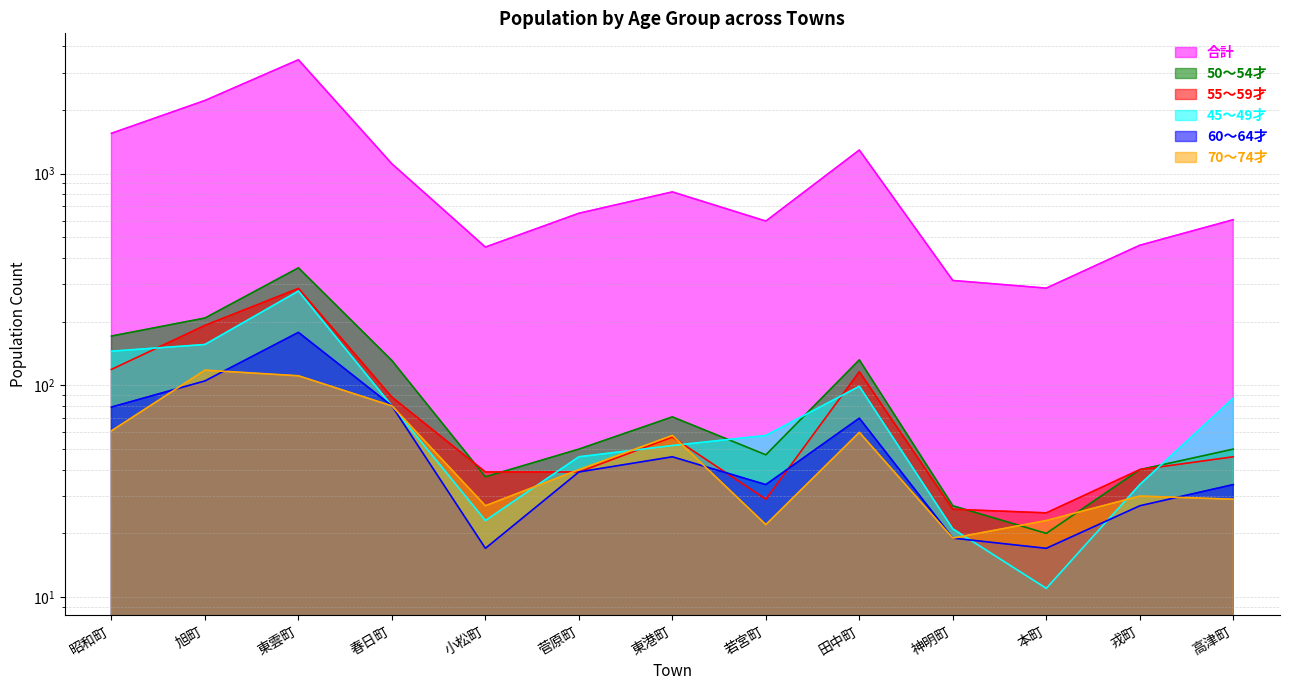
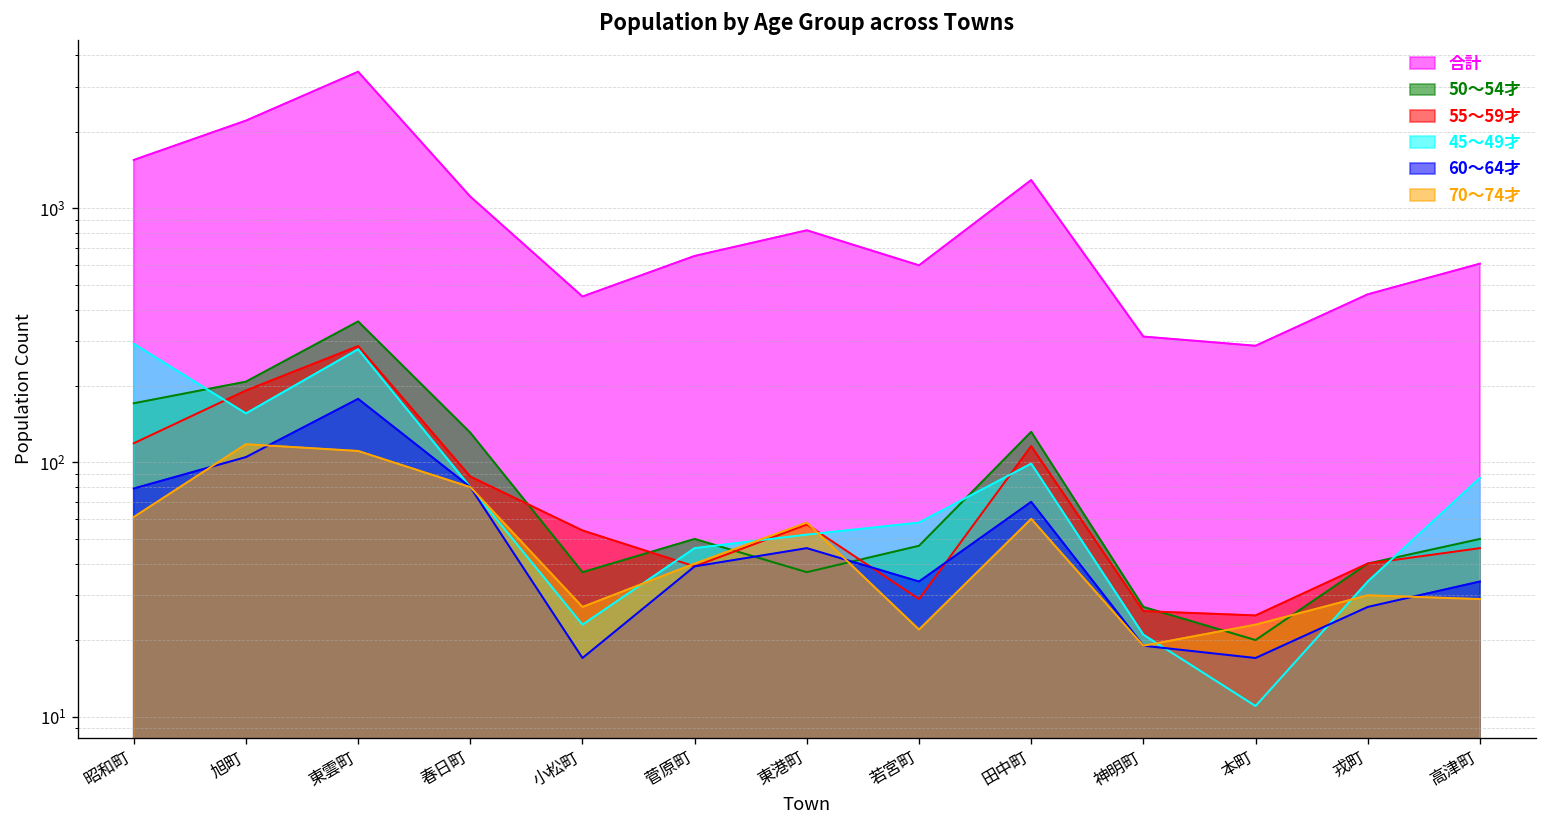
  {
    "合計": {
      "昭和町": 1600,
      "旭町": 2200,
      "東雲町": 3500,
      "春日町": 1100,
      "小松町": 450,
      "菅原町": 650,
      "東港町": 820,
      "若宮町": 600,
      "田中町": 1300,
      "神明町": 310,
      "本町": 290,
      "戎町": 460,
      "高津町": 610
    },
    "50～54才": {
      "昭和町": 170,
      "旭町": 210,
      "東雲町": 360,
      "春日町": 130,
      "小松町": 37,
      "菅原町": 50,
-     "東港町": 71,
+     "東港町": 37,
      "若宮町": 47,
      "田中町": 130,
      "神明町": 27,
      "本町": 20,
      "高津町": 50
    },
    "55～59才": {
      "昭和町": 120,
      "旭町": 190,
      "東雲町": 290,
      "春日町": 88,
-     "小松町": 39,
+     "小松町": 54,
      "若宮町": 29,
      "田中町": 120,
      "神明町": 26,
      "本町": 25,
      "高津町": 46
    },
    "45～49才": {
-     "昭和町": 150,
+     "昭和町": 290,
      "旭町": 160,
      "東雲町": 280,
      "小松町": 23,
      "菅原町": 46,
      "東港町": 52,
      "若宮町": 58,
      "田中町": 100,
      "神明町": 21,
      "本町": 11,
      "戎町": 34,
      "高津町": 87
    },
    "60～64才": {
      "昭和町": 79,
      "旭町": 110,
      "東雲町": 180,
      "小松町": 17,
      "東港町": 46,
      "若宮町": 34,
      "田中町": 70,
      "本町": 17,
      "戎町": 27,
      "高津町": 34
    },
    "70～74才": {
      "昭和町": 61,
      "旭町": 120,
      "東雲町": 110,
      "小松町": 27,
      "若宮町": 22,
      "田中町": 60,
      "本町": 23,
      "戎町": 30,
      "高津町": 29
    }
  }
